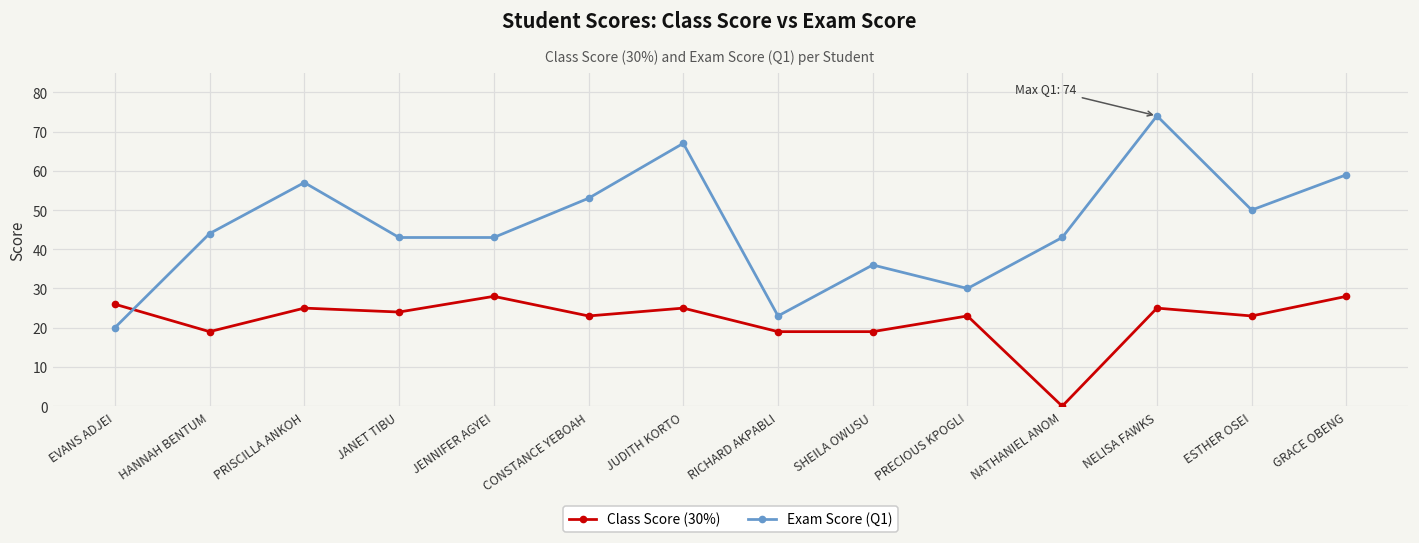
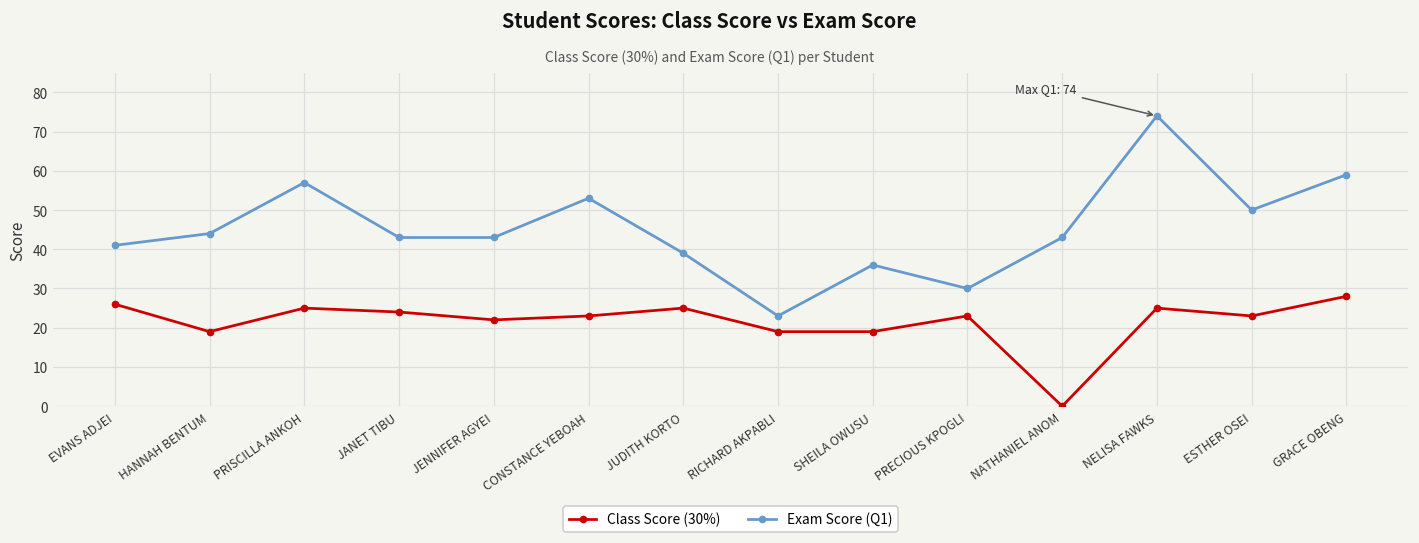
  {
    "Class Score (30%)": {
      "EVANS ADJEI": 26,
      "HANNAH BENTUM": 19,
      "PRISCILLA ANKOH": 25,
      "JANET TIBU": 24,
-     "JENNIFER AGYEI": 28,
+     "JENNIFER AGYEI": 22,
      "CONSTANCE YEBOAH": 23,
      "JUDITH KORTO": 25,
      "RICHARD AKPABLI": 19,
      "SHEILA OWUSU": 19,
      "PRECIOUS KPOGLI": 23,
      "NATHANIEL ANOM": 0,
      "NELISA FAWKS": 25,
      "ESTHER OSEI": 23,
      "GRACE OBENG": 28
    },
    "Exam Score (Q1)": {
-     "EVANS ADJEI": 20,
+     "EVANS ADJEI": 41,
      "HANNAH BENTUM": 44,
      "PRISCILLA ANKOH": 57,
      "JANET TIBU": 43,
      "JENNIFER AGYEI": 43,
      "CONSTANCE YEBOAH": 53,
-     "JUDITH KORTO": 67,
+     "JUDITH KORTO": 39,
      "RICHARD AKPABLI": 23,
      "SHEILA OWUSU": 36,
      "PRECIOUS KPOGLI": 30,
      "NATHANIEL ANOM": 43,
      "ESTHER OSEI": 50,
      "GRACE OBENG": 59
    }
  }
